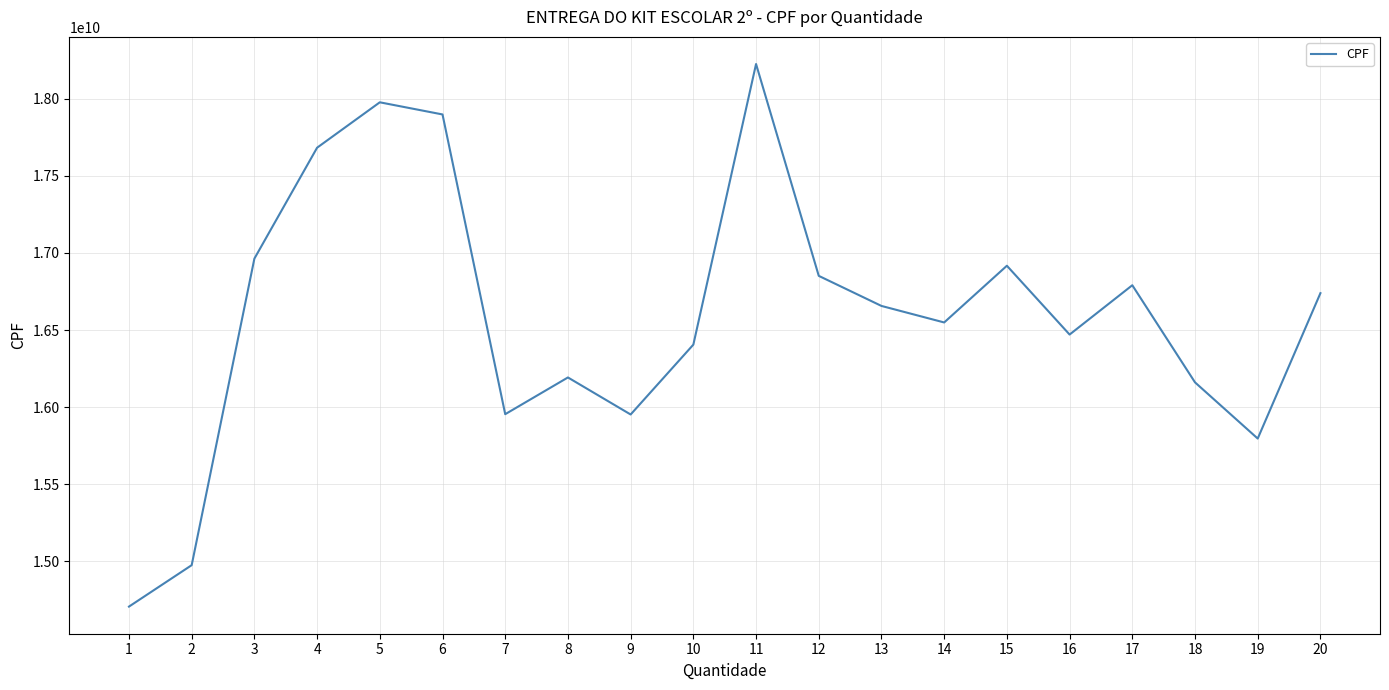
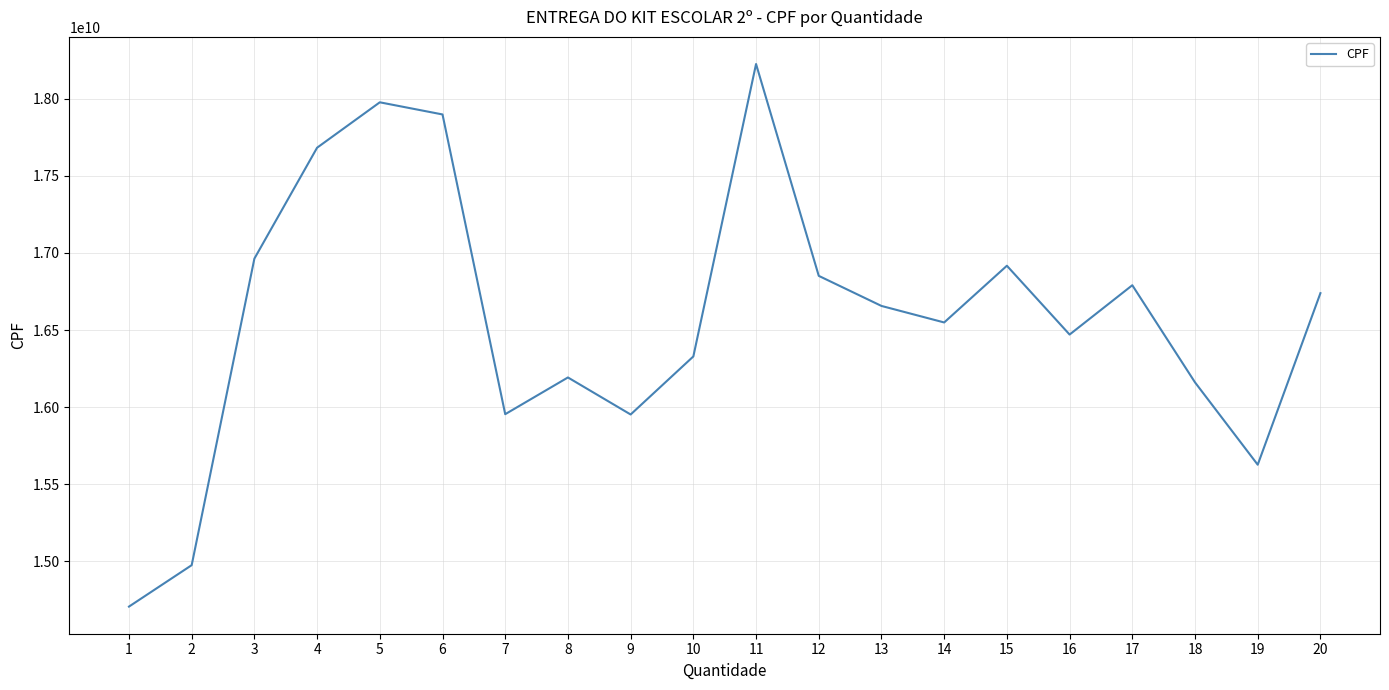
  {
    "1": 14710000000,
    "2": 14980000000,
    "3": 16960000000,
    "4": 17680000000,
    "5": 17980000000,
    "6": 17900000000,
    "7": 15950000000,
    "8": 16190000000,
    "9": 15950000000,
-   "10": 16410000000,
+   "10": 16330000000,
    "11": 18230000000,
    "12": 16850000000,
    "13": 16660000000,
    "14": 16550000000,
    "15": 16920000000,
    "16": 16470000000,
    "17": 16790000000,
    "18": 16160000000,
-   "19": 15800000000,
+   "19": 15630000000,
    "20": 16740000000
  }
